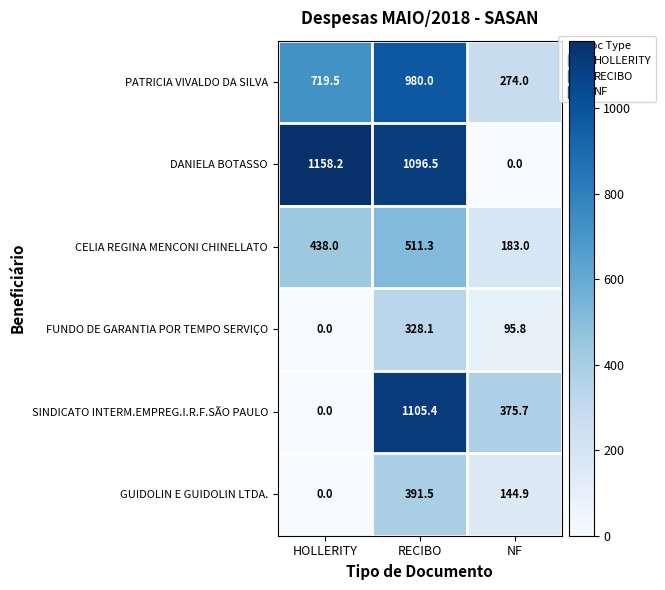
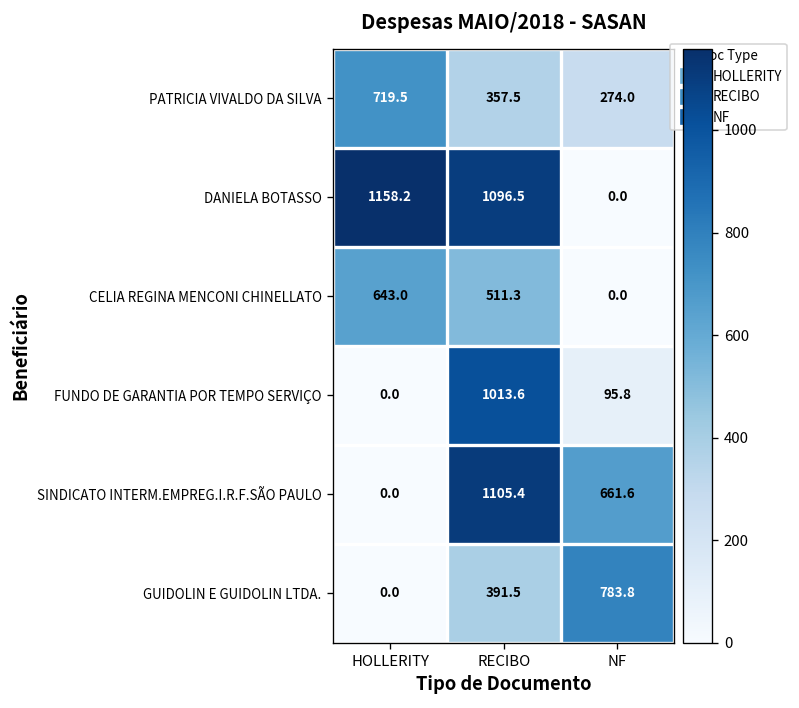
  {
    "PATRICIA VIVALDO DA SILVA": {
      "HOLLERITY": 719.5,
-     "RECIBO": 980.0,
+     "RECIBO": 357.5,
      "NF": 274.0
    },
    "DANIELA BOTASSO": {
      "HOLLERITY": 1158.2,
      "RECIBO": 1096.5,
      "NF": 0.0
    },
    "CELIA REGINA MENCONI CHINELLATO": {
-     "HOLLERITY": 438.0,
+     "HOLLERITY": 643.0,
      "RECIBO": 511.3,
-     "NF": 183.0
+     "NF": 0.0
    },
    "FUNDO DE GARANTIA POR TEMPO SERVIÇO": {
      "HOLLERITY": 0.0,
-     "RECIBO": 328.1,
+     "RECIBO": 1013.6,
      "NF": 95.8
    },
    "SINDICATO INTERM.EMPREG.I.R.F.SÃO PAULO": {
      "HOLLERITY": 0.0,
      "RECIBO": 1105.4,
-     "NF": 375.7
+     "NF": 661.6
    },
    "GUIDOLIN E GUIDOLIN LTDA.": {
      "HOLLERITY": 0.0,
      "RECIBO": 391.5,
-     "NF": 144.9
+     "NF": 783.8
    }
  }
